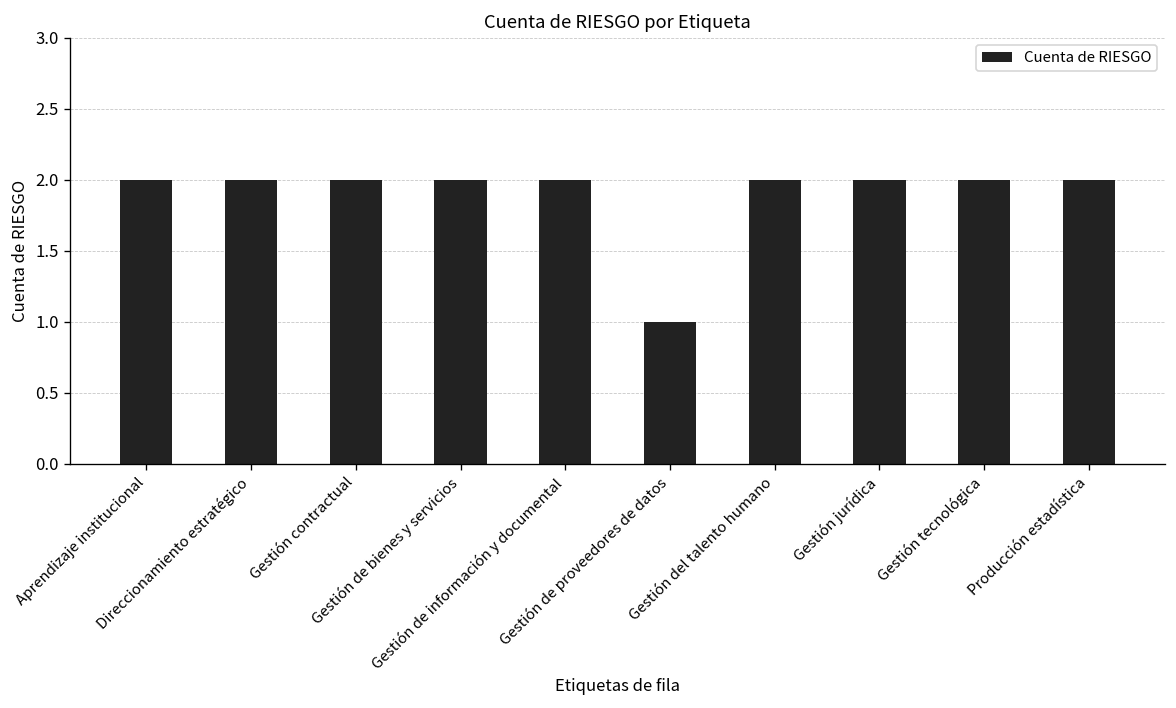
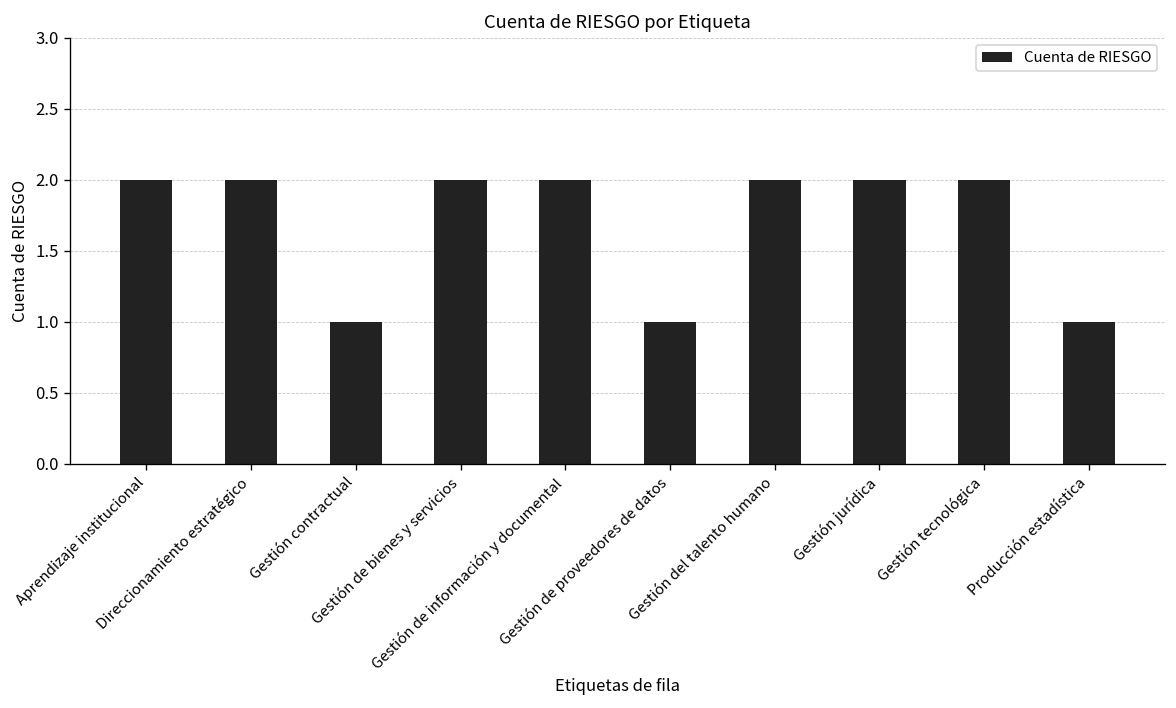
  {
    "Aprendizaje institucional": 2,
    "Direccionamiento estratégico": 2,
-   "Gestión contractual": 2,
+   "Gestión contractual": 1,
    "Gestión de bienes y servicios": 2,
    "Gestión de información y documental": 2,
    "Gestión de proveedores de datos": 1,
    "Gestión del talento humano": 2,
    "Gestión jurídica": 2,
    "Gestión tecnológica": 2,
-   "Producción estadística": 2
+   "Producción estadística": 1
  }
